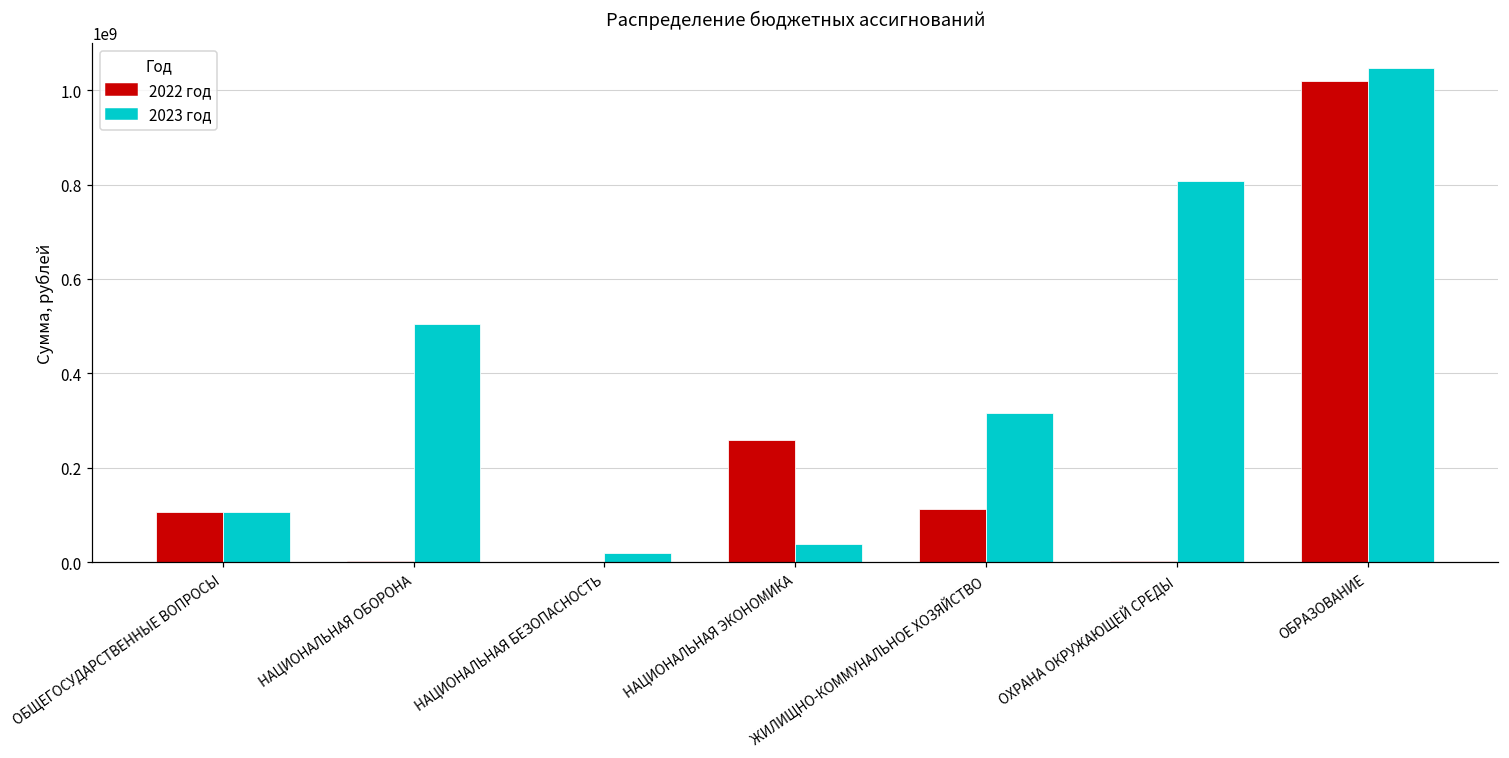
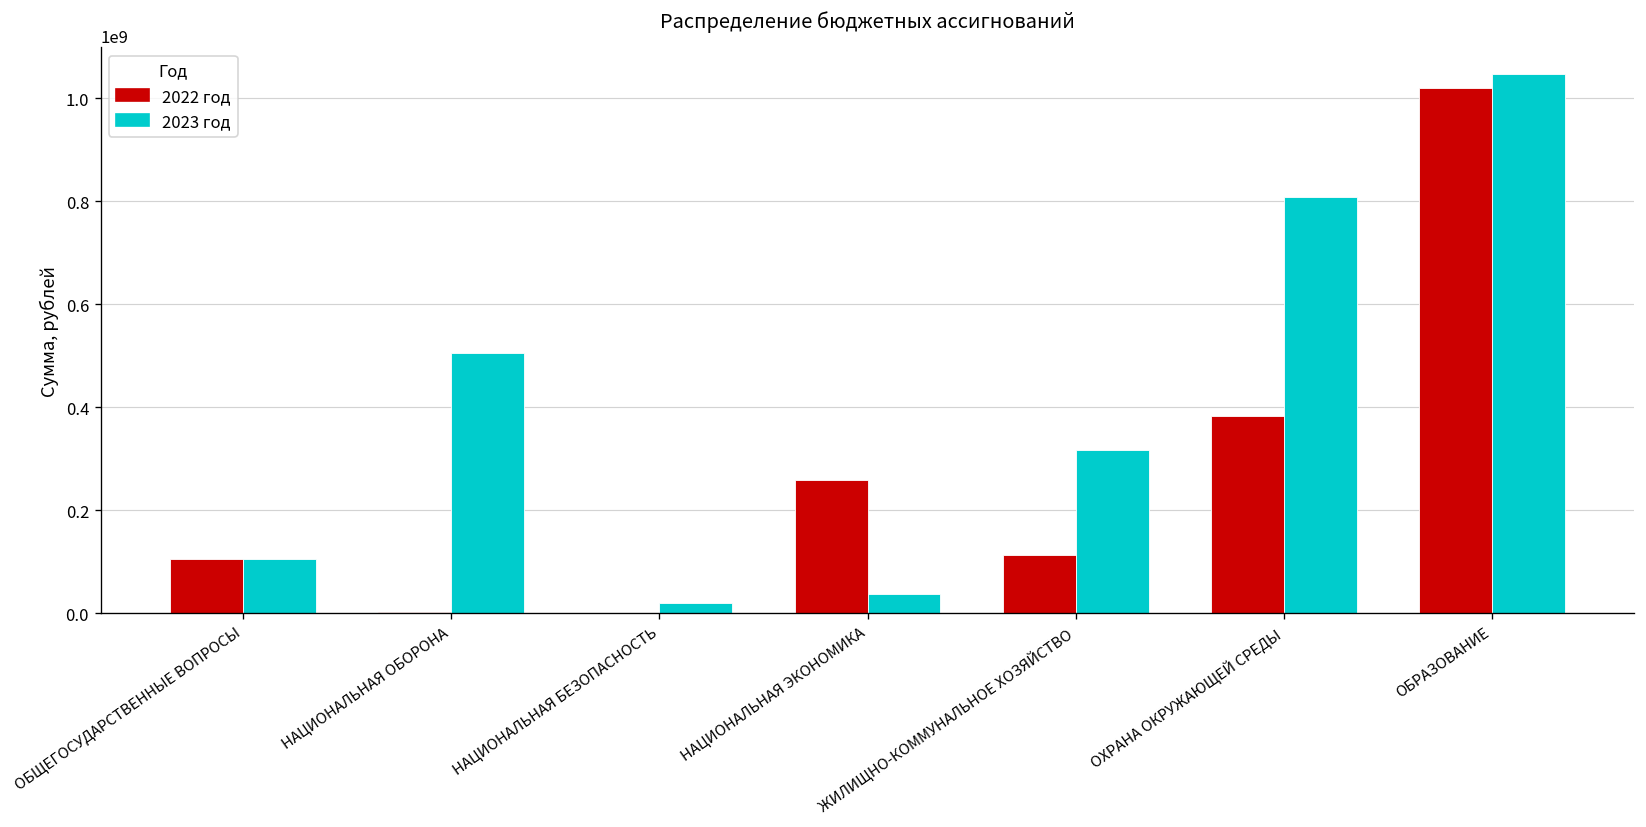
  {
    "2022 год": {
      "ОБЩЕГОСУДАРСТВЕННЫЕ ВОПРОСЫ": 110000000,
      "НАЦИОНАЛЬНАЯ ЭКОНОМИКА": 260000000,
      "ЖИЛИЩНО-КОММУНАЛЬНОЕ ХОЗЯЙСТВО": 110000000,
-     "ОХРАНА ОКРУЖАЮЩЕЙ СРЕДЫ": 0,
+     "ОХРАНА ОКРУЖАЮЩЕЙ СРЕДЫ": 380000000,
      "ОБРАЗОВАНИЕ": 1020000000
    },
    "2023 год": {
      "ОБЩЕГОСУДАРСТВЕННЫЕ ВОПРОСЫ": 110000000,
      "НАЦИОНАЛЬНАЯ ОБОРОНА": 500000000,
      "НАЦИОНАЛЬНАЯ БЕЗОПАСНОСТЬ": 20000000,
      "НАЦИОНАЛЬНАЯ ЭКОНОМИКА": 40000000,
      "ЖИЛИЩНО-КОММУНАЛЬНОЕ ХОЗЯЙСТВО": 320000000,
      "ОХРАНА ОКРУЖАЮЩЕЙ СРЕДЫ": 810000000,
      "ОБРАЗОВАНИЕ": 1050000000
    }
  }
